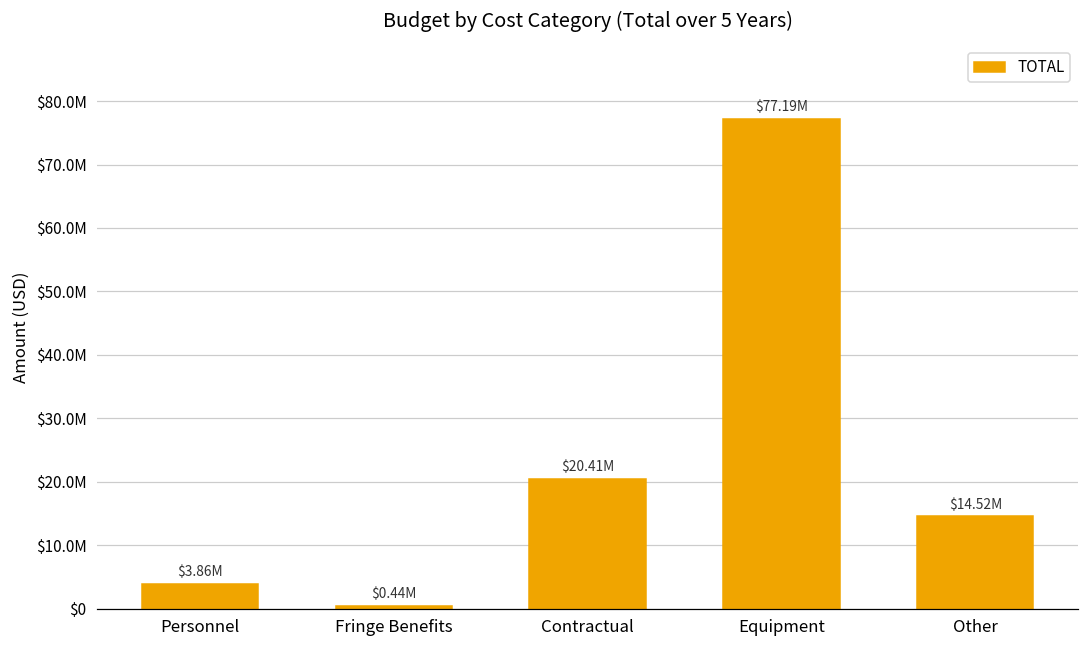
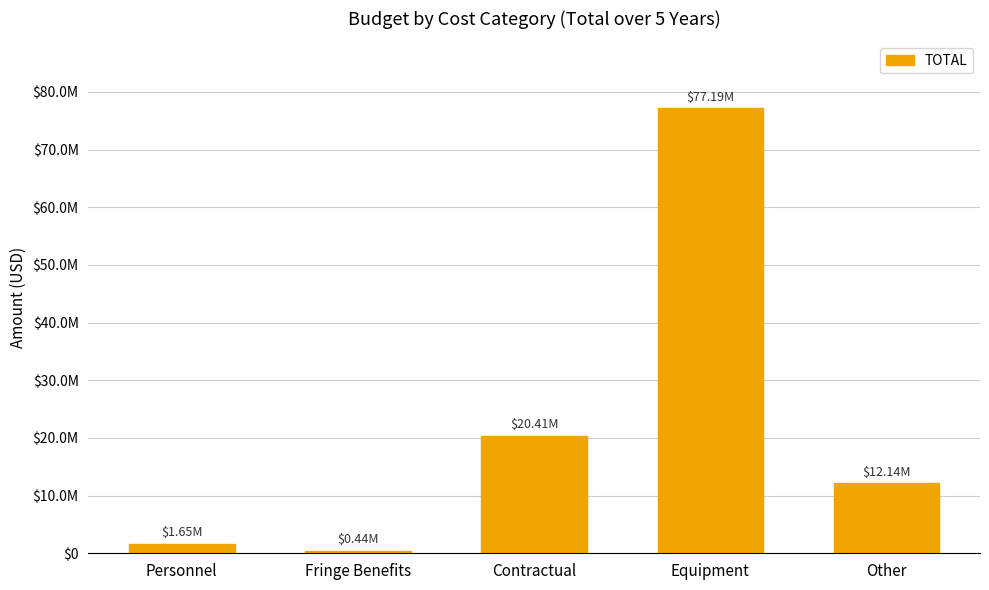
  {
-   "Personnel": "$3.86M",
+   "Personnel": "$1.65M",
    "Fringe Benefits": "$0.44M",
    "Contractual": "$20.41M",
    "Equipment": "$77.19M",
-   "Other": "$14.52M"
+   "Other": "$12.14M"
  }
